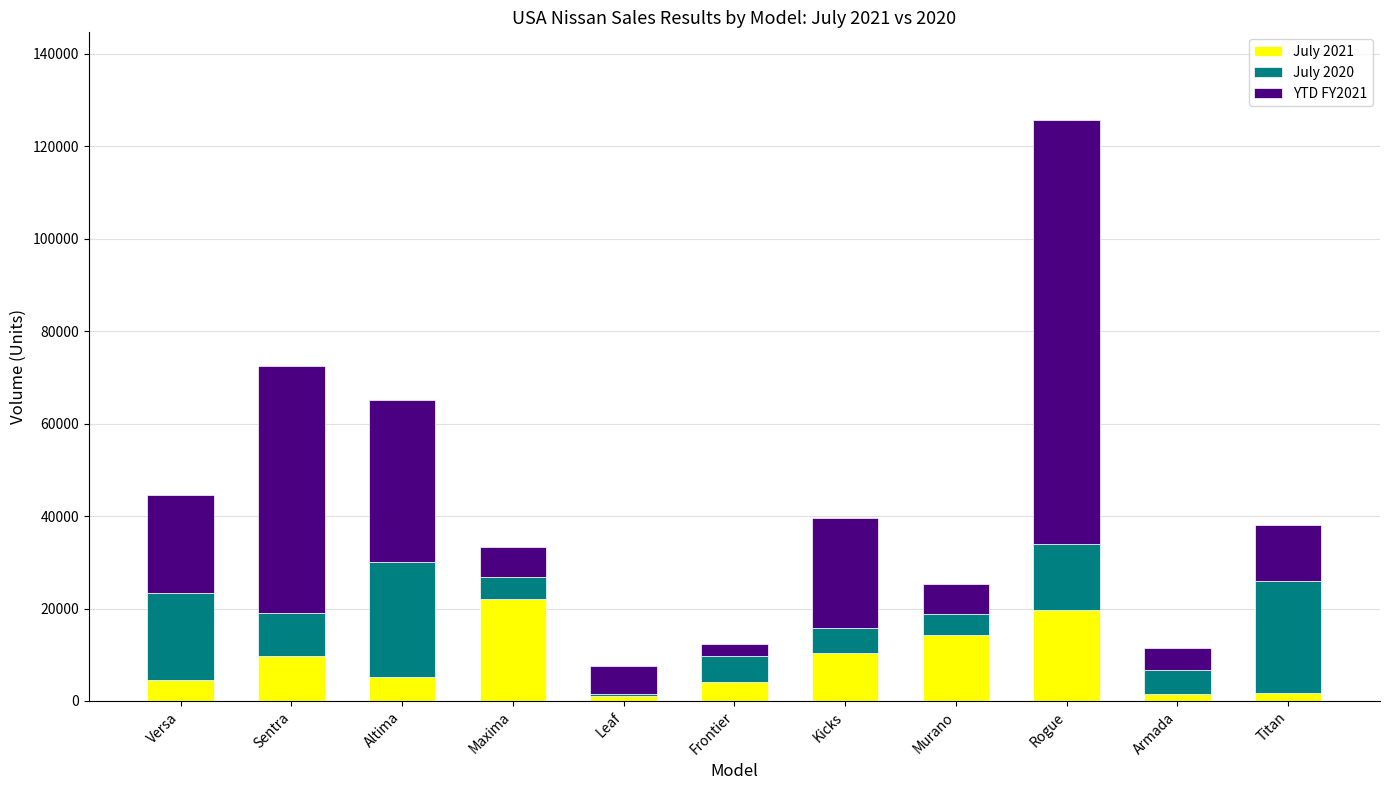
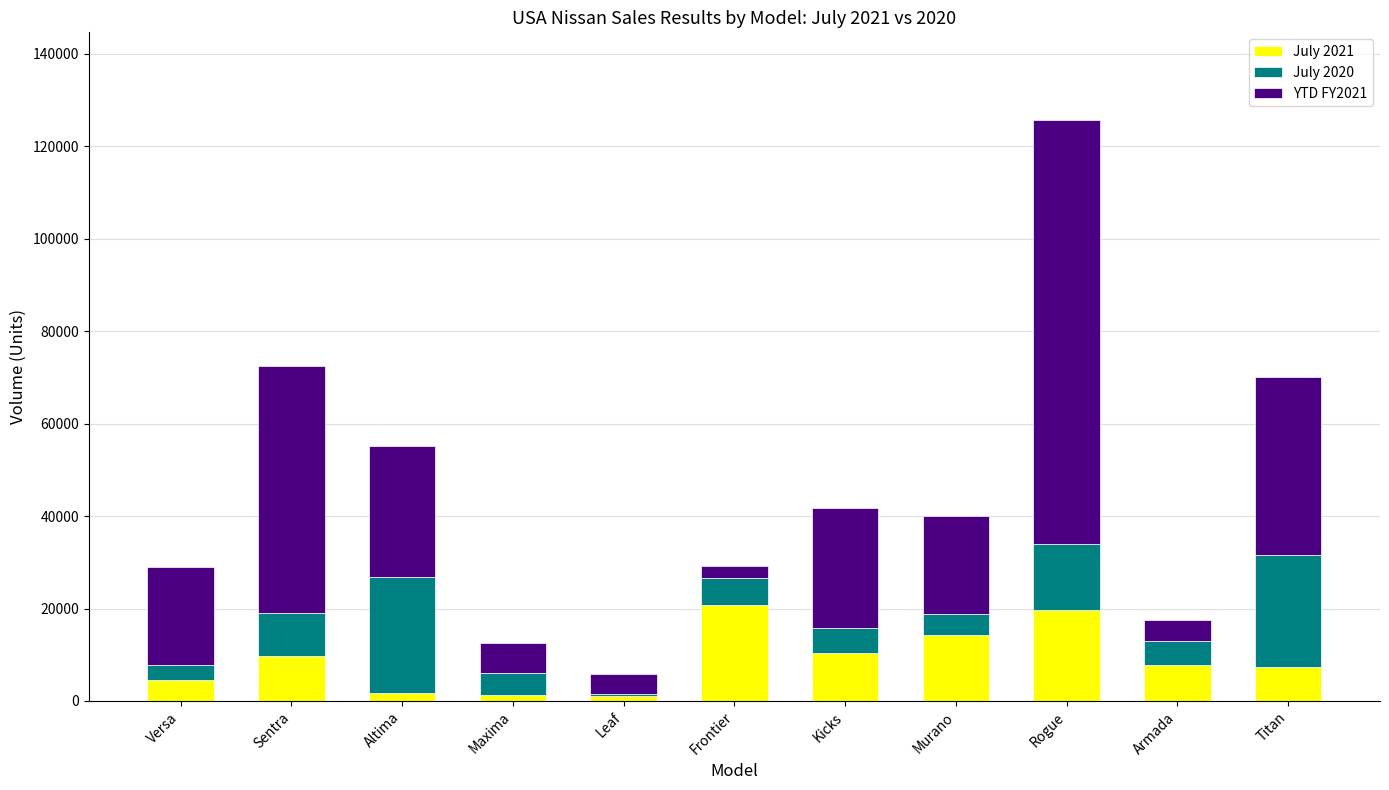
  {
    "July 2021": {
      "Versa": 5000,
      "Sentra": 10000,
-     "Altima": 5000,
-     "Maxima": 22000,
+     "Altima": 2000,
+     "Maxima": 1000,
      "Leaf": 1000,
-     "Frontier": 4000,
+     "Frontier": 21000,
      "Kicks": 10000,
      "Murano": 14000,
      "Rogue": 20000,
-     "Armada": 2000,
-     "Titan": 2000
+     "Armada": 8000,
+     "Titan": 7000
    },
    "July 2020": {
-     "Versa": 19000,
+     "Versa": 3000,
      "Sentra": 9000,
      "Altima": 25000,
      "Maxima": 5000,
      "Frontier": 6000,
      "Kicks": 5000,
      "Murano": 5000,
      "Rogue": 14000,
      "Armada": 5000,
      "Titan": 24000
    },
    "YTD FY2021": {
      "Versa": 21000,
      "Sentra": 54000,
-     "Altima": 35000,
+     "Altima": 28000,
      "Maxima": 6000,
-     "Leaf": 6000,
+     "Leaf": 4000,
      "Frontier": 2000,
-     "Kicks": 24000,
-     "Murano": 7000,
+     "Kicks": 26000,
+     "Murano": 21000,
      "Rogue": 92000,
      "Armada": 5000,
-     "Titan": 12000
+     "Titan": 39000
    }
  }
